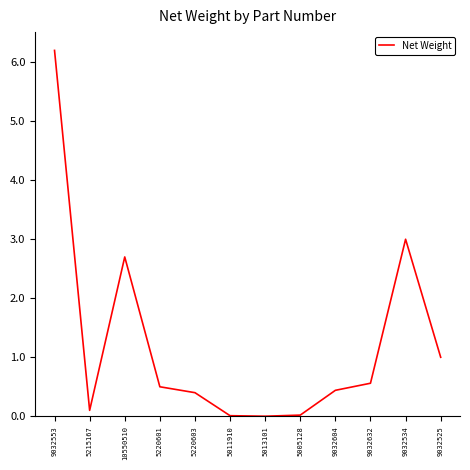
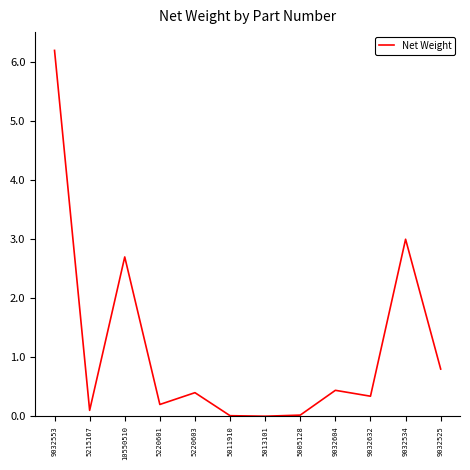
  {
    "9032553": 6.2,
    "5215167": 0.1,
    "10550510": 2.7,
-   "5220601": 0.5,
+   "5220601": 0.2,
    "5220603": 0.4,
    "5011910": 0.0,
    "5013101": 0.0,
    "5005128": 0.0,
    "9032604": 0.4,
-   "9032632": 0.6,
+   "9032632": 0.3,
    "9032534": 3.0,
-   "9032525": 1.0
+   "9032525": 0.8
  }
